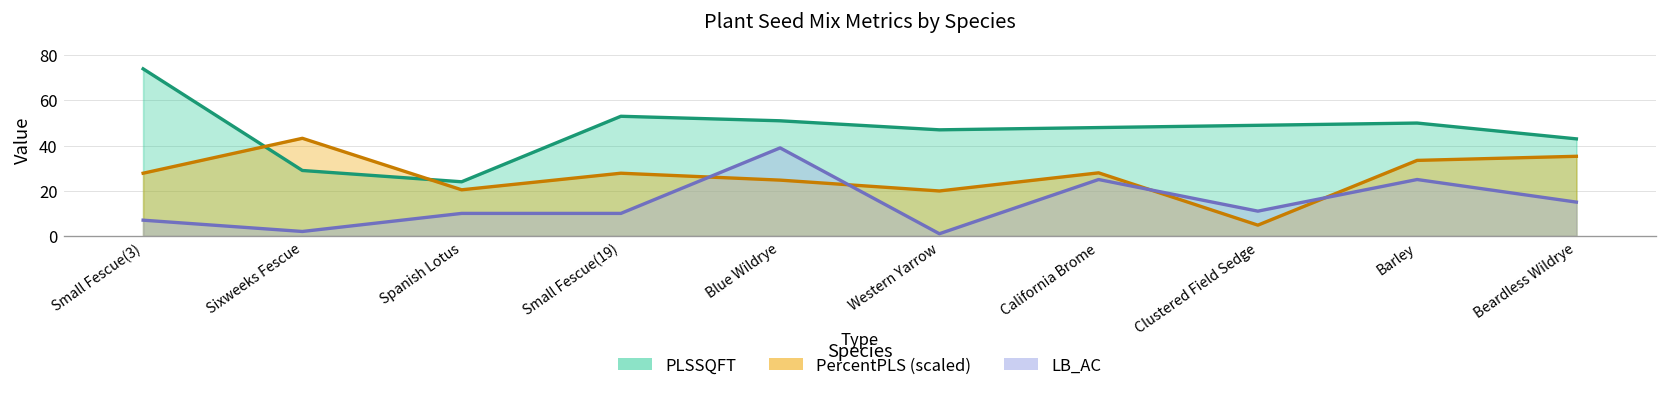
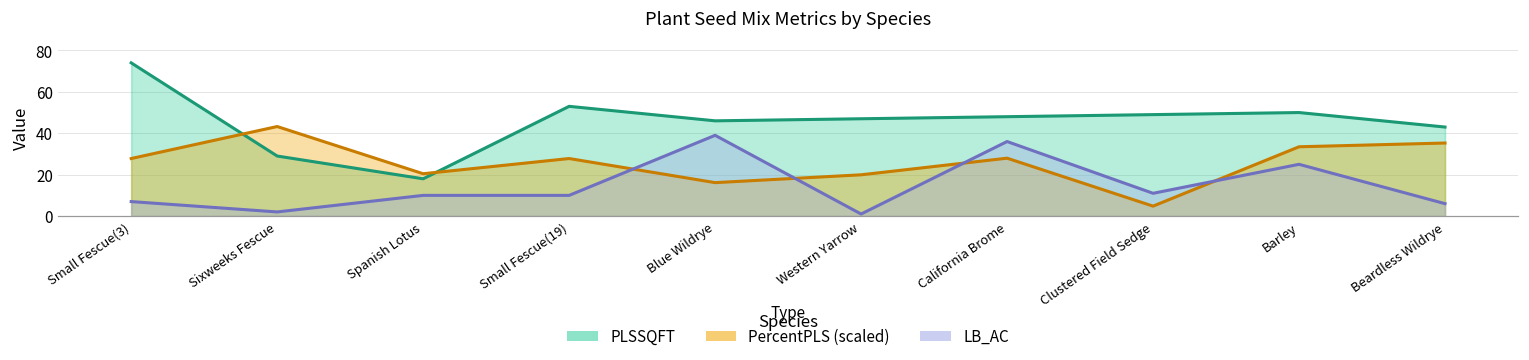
  {
    "PLSSQFT": {
      "Small Fescue(3)": 74,
      "Sixweeks Fescue": 29,
-     "Spanish Lotus": 24,
+     "Spanish Lotus": 18,
      "Small Fescue(19)": 53,
-     "Blue Wildrye": 51,
+     "Blue Wildrye": 46,
      "Western Yarrow": 47,
      "California Brome": 48,
      "Clustered Field Sedge": 49,
      "Barley": 50,
      "Beardless Wildrye": 43
    },
    "PercentPLS (scaled)": {
      "Small Fescue(3)": 28,
      "Sixweeks Fescue": 43,
      "Spanish Lotus": 20,
      "Small Fescue(19)": 28,
-     "Blue Wildrye": 25,
+     "Blue Wildrye": 16,
      "Western Yarrow": 20,
      "California Brome": 28,
      "Clustered Field Sedge": 5,
      "Barley": 33,
      "Beardless Wildrye": 35
    },
    "LB_AC": {
      "Small Fescue(3)": 7,
      "Sixweeks Fescue": 2,
      "Spanish Lotus": 10,
      "Small Fescue(19)": 10,
      "Blue Wildrye": 39,
      "Western Yarrow": 1,
-     "California Brome": 25,
+     "California Brome": 36,
      "Clustered Field Sedge": 11,
      "Barley": 25,
-     "Beardless Wildrye": 15
+     "Beardless Wildrye": 6
    }
  }
